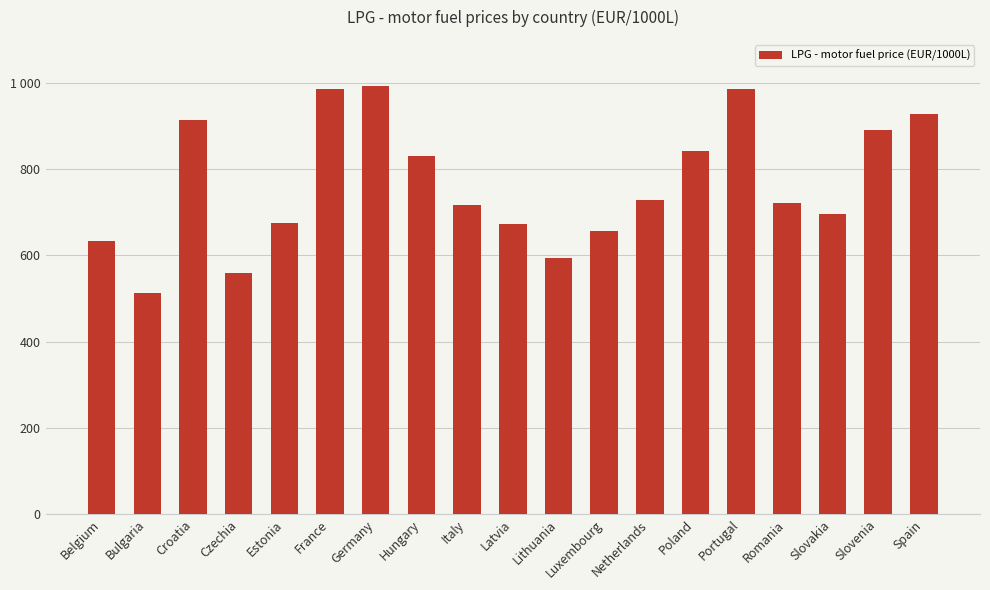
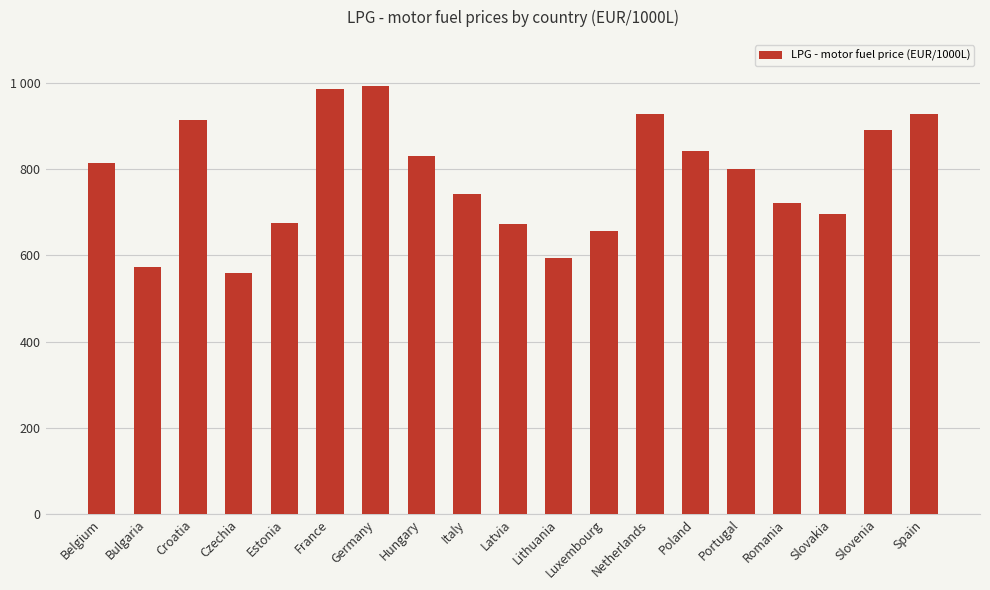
  {
-   "Belgium": 630,
-   "Bulgaria": 510,
+   "Belgium": 820,
+   "Bulgaria": 570,
    "Croatia": 920,
    "Czechia": 560,
    "Estonia": 680,
    "France": 990,
    "Germany": 990,
    "Hungary": 830,
-   "Italy": 720,
+   "Italy": 740,
    "Latvia": 670,
    "Lithuania": 590,
    "Luxembourg": 660,
-   "Netherlands": 730,
+   "Netherlands": 930,
    "Poland": 840,
-   "Portugal": 990,
+   "Portugal": 800,
    "Romania": 720,
    "Slovakia": 700,
    "Slovenia": 890,
    "Spain": 930
  }
